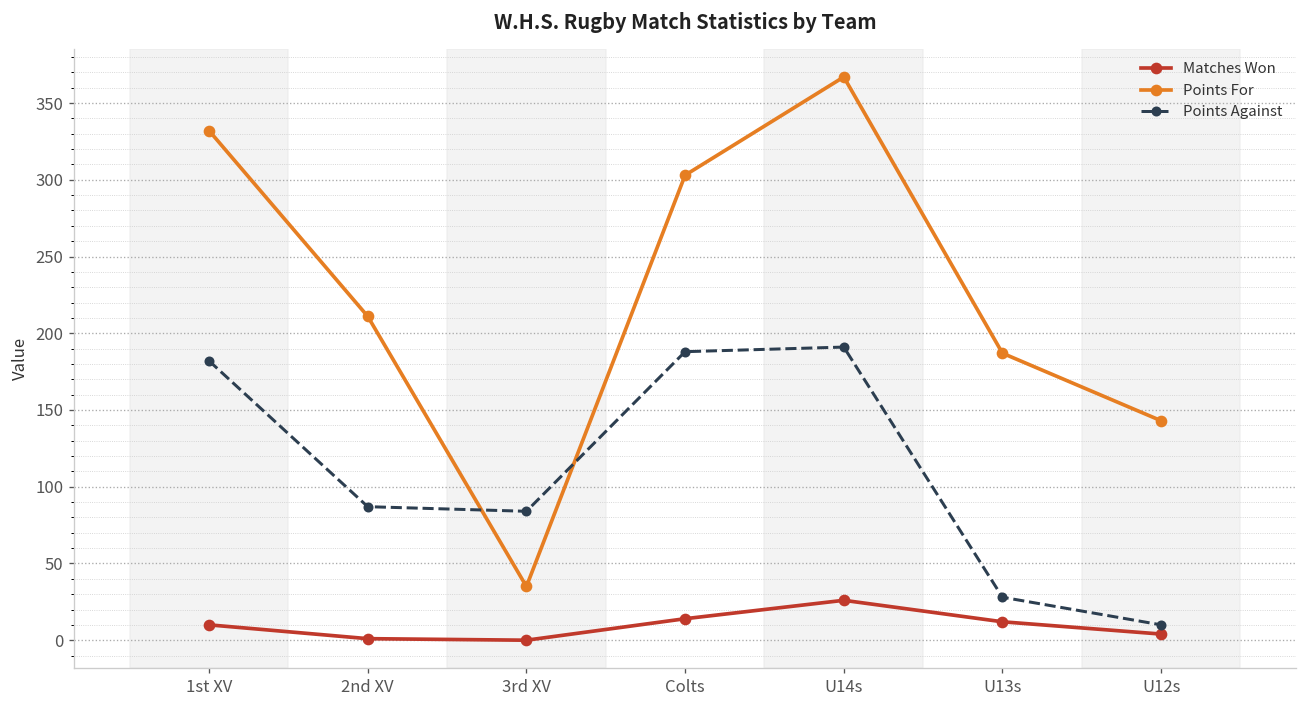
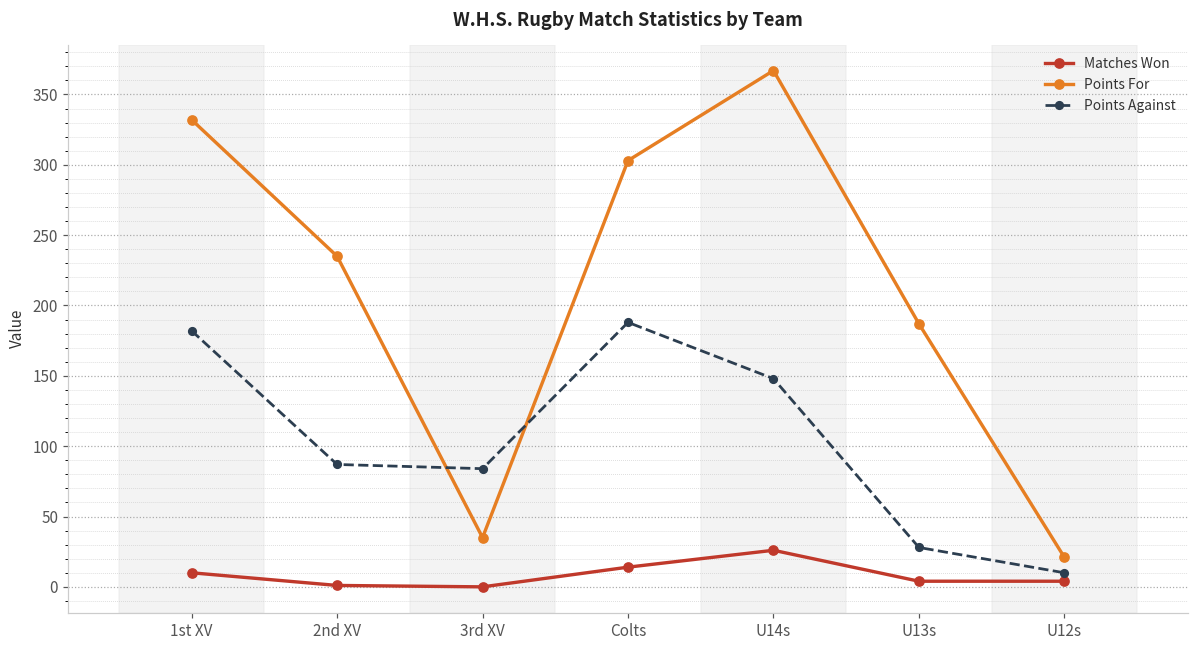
  {
    "Matches Won": {
      "1st XV": 10,
      "2nd XV": 1,
      "3rd XV": 0,
      "Colts": 14,
      "U14s": 26,
-     "U13s": 12,
+     "U13s": 4,
      "U12s": 4
    },
    "Points For": {
      "1st XV": 332,
-     "2nd XV": 211,
+     "2nd XV": 235,
      "3rd XV": 35,
      "Colts": 303,
      "U14s": 367,
      "U13s": 187,
-     "U12s": 143
+     "U12s": 21
    },
    "Points Against": {
      "1st XV": 182,
      "2nd XV": 87,
      "3rd XV": 84,
      "Colts": 188,
-     "U14s": 191,
+     "U14s": 148,
      "U13s": 28,
      "U12s": 10
    }
  }
